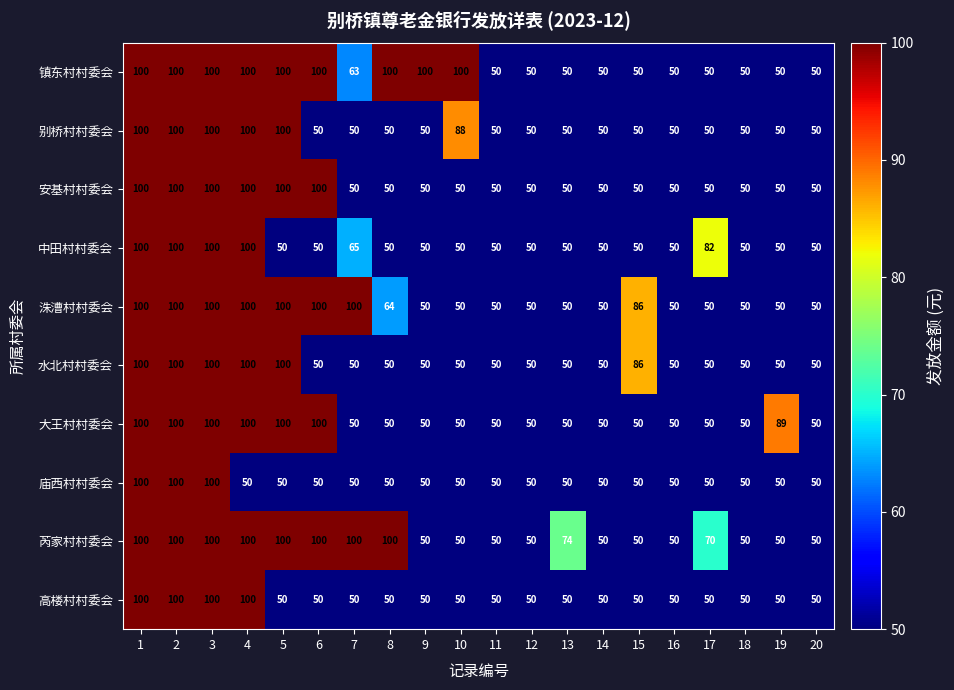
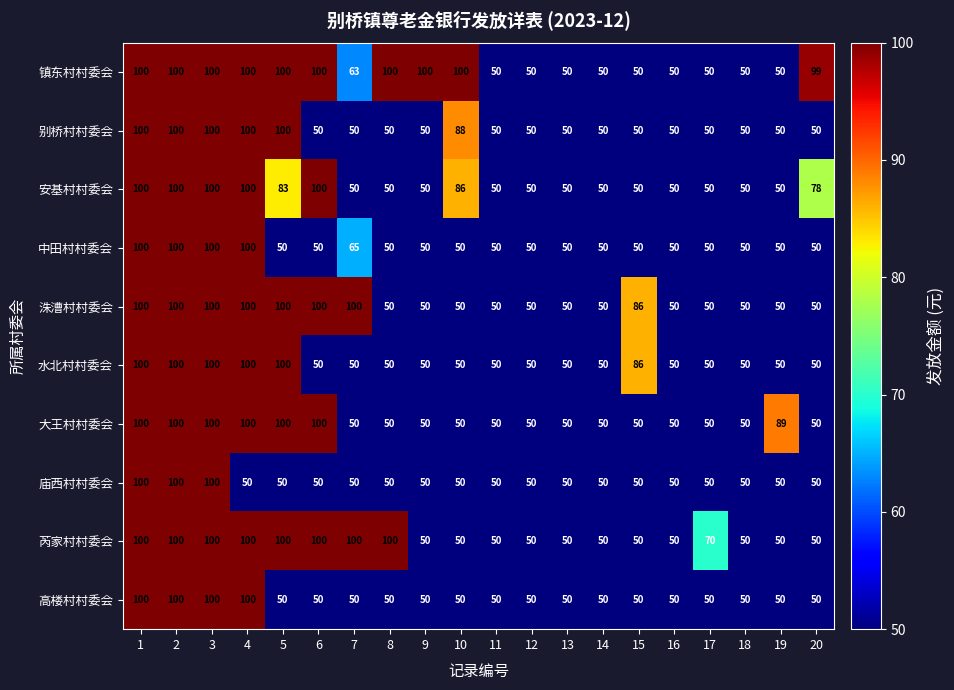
  {
    "镇东村村委会": {
      "1": 100,
      "2": 100,
      "3": 100,
      "4": 100,
      "5": 100,
      "6": 100,
      "7": 63,
      "8": 100,
      "9": 100,
      "10": 100,
      "11": 50,
      "12": 50,
      "13": 50,
      "14": 50,
      "15": 50,
      "16": 50,
      "17": 50,
      "18": 50,
      "19": 50,
-     "20": 50
+     "20": 99
    },
    "别桥村村委会": {
      "1": 100,
      "2": 100,
      "3": 100,
      "4": 100,
      "5": 100,
      "6": 50,
      "7": 50,
      "8": 50,
      "9": 50,
      "10": 88,
      "11": 50,
      "12": 50,
      "13": 50,
      "14": 50,
      "15": 50,
      "16": 50,
      "17": 50,
      "18": 50,
      "19": 50,
      "20": 50
    },
    "安基村村委会": {
      "1": 100,
      "2": 100,
      "3": 100,
      "4": 100,
-     "5": 100,
+     "5": 83,
      "6": 100,
      "7": 50,
      "8": 50,
      "9": 50,
-     "10": 50,
+     "10": 86,
      "11": 50,
      "12": 50,
      "13": 50,
      "14": 50,
      "15": 50,
      "16": 50,
      "17": 50,
      "18": 50,
      "19": 50,
-     "20": 50
+     "20": 78
    },
    "中田村村委会": {
      "1": 100,
      "2": 100,
      "3": 100,
      "4": 100,
      "5": 50,
      "6": 50,
      "7": 65,
      "8": 50,
      "9": 50,
      "10": 50,
      "11": 50,
      "12": 50,
      "13": 50,
      "14": 50,
      "15": 50,
      "16": 50,
-     "17": 82,
+     "17": 50,
      "18": 50,
      "19": 50,
      "20": 50
    },
    "洙漕村村委会": {
      "1": 100,
      "2": 100,
      "3": 100,
      "4": 100,
      "5": 100,
      "6": 100,
      "7": 100,
-     "8": 64,
+     "8": 50,
      "9": 50,
      "10": 50,
      "11": 50,
      "12": 50,
      "13": 50,
      "14": 50,
      "15": 86,
      "16": 50,
      "17": 50,
      "18": 50,
      "19": 50,
      "20": 50
    },
    "水北村村委会": {
      "1": 100,
      "2": 100,
      "3": 100,
      "4": 100,
      "5": 100,
      "6": 50,
      "7": 50,
      "8": 50,
      "9": 50,
      "10": 50,
      "11": 50,
      "12": 50,
      "13": 50,
      "14": 50,
      "15": 86,
      "16": 50,
      "17": 50,
      "18": 50,
      "19": 50,
      "20": 50
    },
    "大王村村委会": {
      "1": 100,
      "2": 100,
      "3": 100,
      "4": 100,
      "5": 100,
      "6": 100,
      "7": 50,
      "8": 50,
      "9": 50,
      "10": 50,
      "11": 50,
      "12": 50,
      "13": 50,
      "14": 50,
      "15": 50,
      "16": 50,
      "17": 50,
      "18": 50,
      "19": 89,
      "20": 50
    },
    "庙西村村委会": {
      "1": 100,
      "2": 100,
      "3": 100,
      "4": 50,
      "5": 50,
      "6": 50,
      "7": 50,
      "8": 50,
      "9": 50,
      "10": 50,
      "11": 50,
      "12": 50,
      "13": 50,
      "14": 50,
      "15": 50,
      "16": 50,
      "17": 50,
      "18": 50,
      "19": 50,
      "20": 50
    },
    "芮家村村委会": {
      "1": 100,
      "2": 100,
      "3": 100,
      "4": 100,
      "5": 100,
      "6": 100,
      "7": 100,
      "8": 100,
      "9": 50,
      "10": 50,
      "11": 50,
      "12": 50,
-     "13": 74,
+     "13": 50,
      "14": 50,
      "15": 50,
      "16": 50,
      "17": 70,
      "18": 50,
      "19": 50,
      "20": 50
    },
    "高楼村村委会": {
      "1": 100,
      "2": 100,
      "3": 100,
      "4": 100,
      "5": 50,
      "6": 50,
      "7": 50,
      "8": 50,
      "9": 50,
      "10": 50,
      "11": 50,
      "12": 50,
      "13": 50,
      "14": 50,
      "15": 50,
      "16": 50,
      "17": 50,
      "18": 50,
      "19": 50,
      "20": 50
    }
  }
